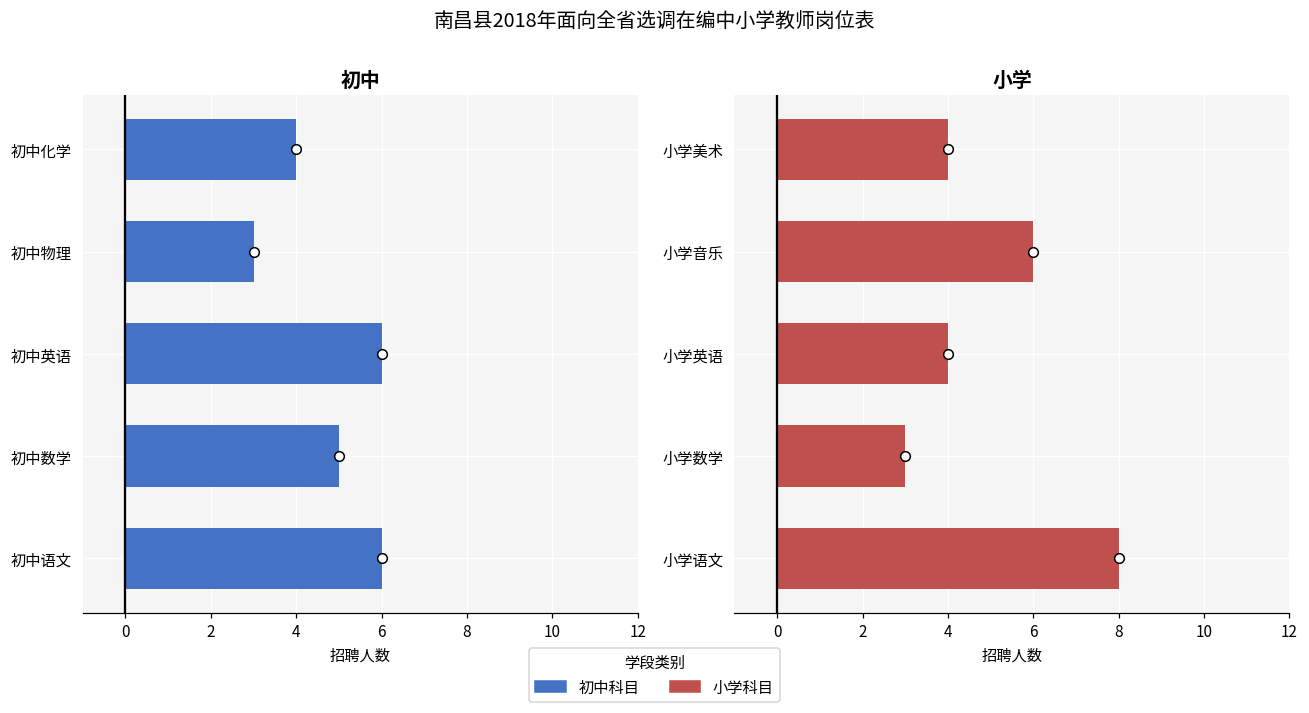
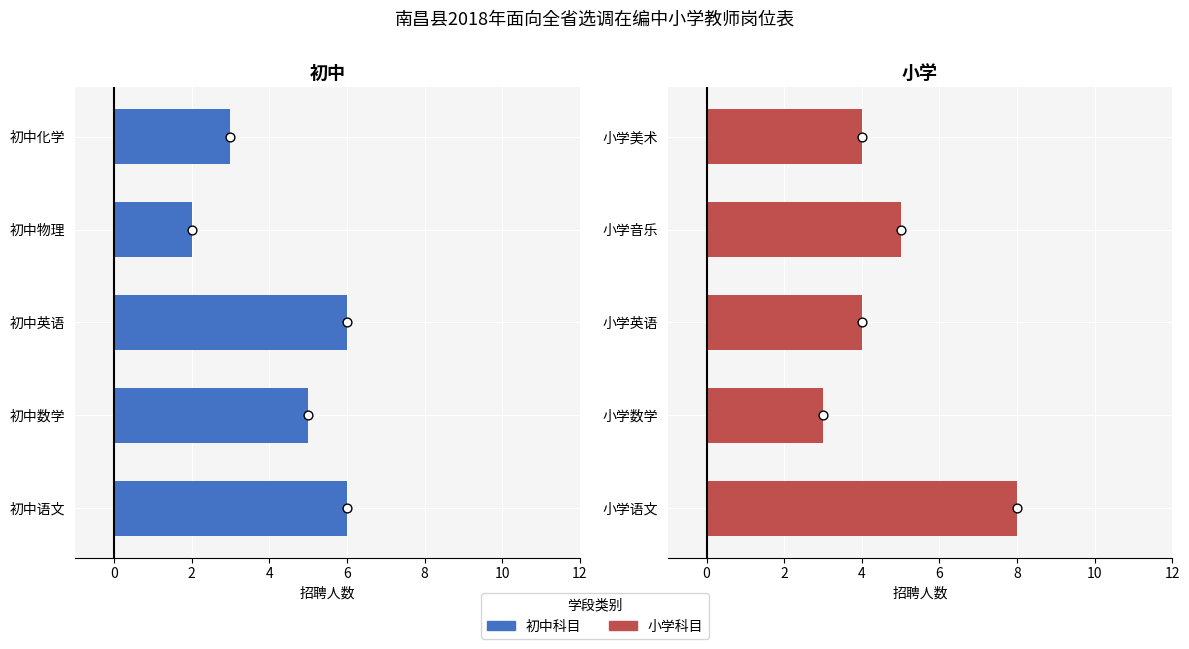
  {
    "初中": {
-     "初中化学": 4,
-     "初中物理": 3,
+     "初中化学": 3,
+     "初中物理": 2,
      "初中英语": 6,
      "初中数学": 5,
      "初中语文": 6
    },
    "小学": {
      "小学美术": 4,
-     "小学音乐": 6,
+     "小学音乐": 5,
      "小学英语": 4,
      "小学数学": 3,
      "小学语文": 8
    }
  }
